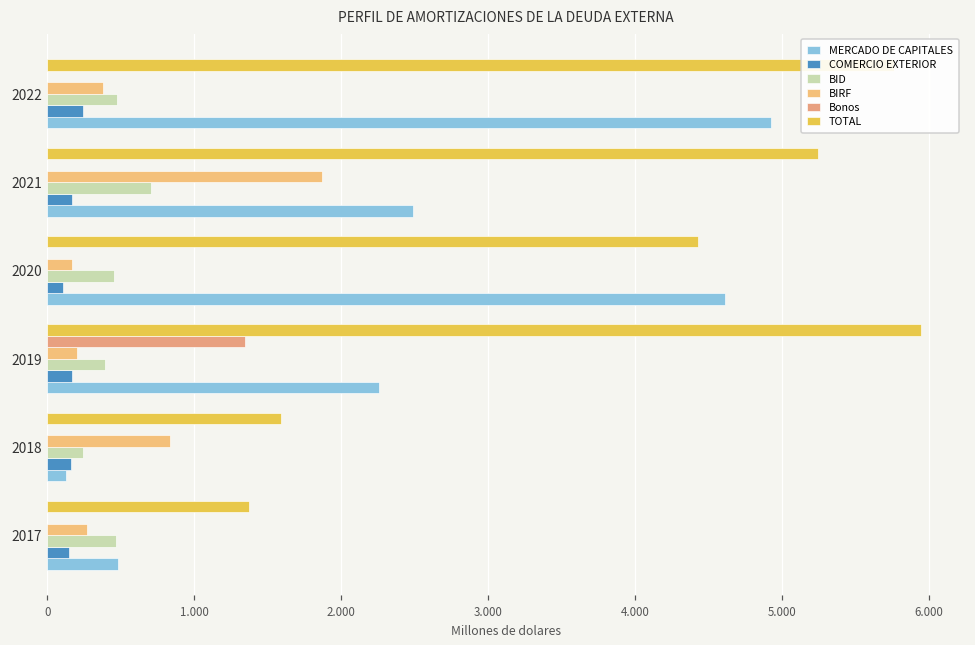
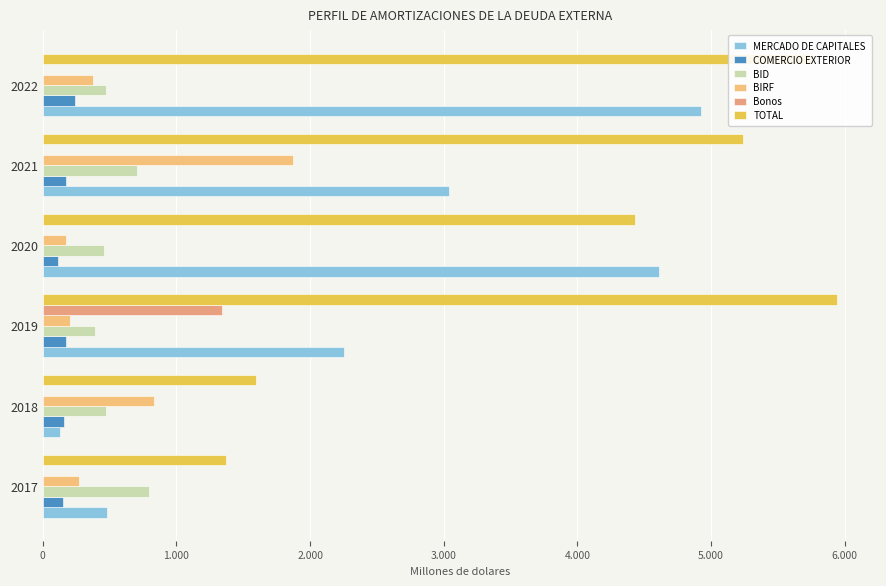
  {
    "MERCADO DE CAPITALES": {
      "2022": 4.92,
-     "2021": 2.49,
+     "2021": 3.04,
      "2020": 4.61,
      "2019": 2.26,
      "2018": 0.13,
      "2017": 0.48
    },
    "COMERCIO EXTERIOR": {
      "2022": 0.24,
      "2021": 0.17,
      "2020": 0.11,
      "2019": 0.17,
      "2018": 0.16,
      "2017": 0.15
    },
    "BID": {
      "2022": 0.48,
      "2021": 0.71,
      "2020": 0.46,
      "2019": 0.39,
-     "2018": 0.24,
-     "2017": 0.47
+     "2018": 0.47,
+     "2017": 0.79
    }
  }
